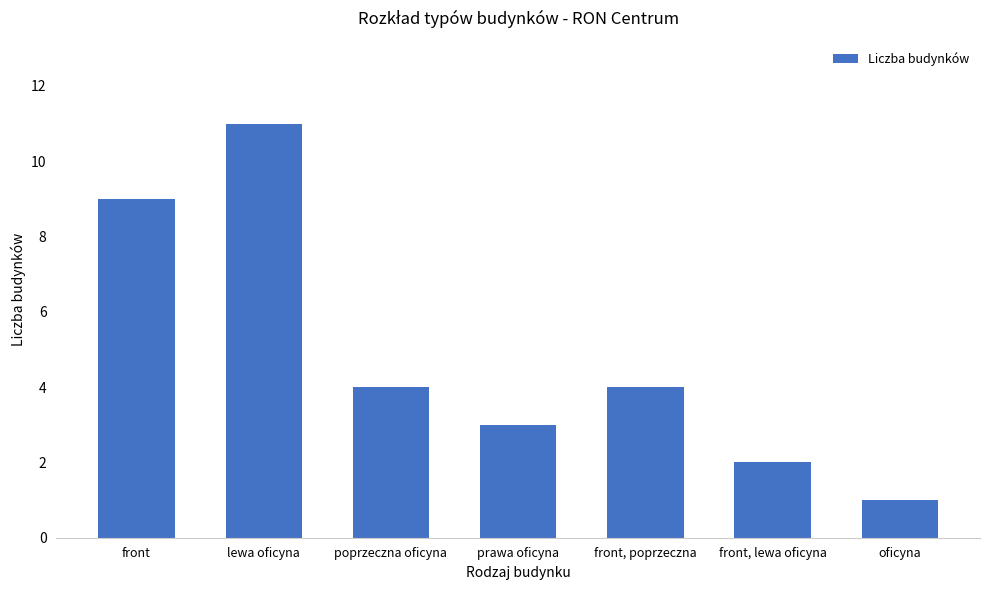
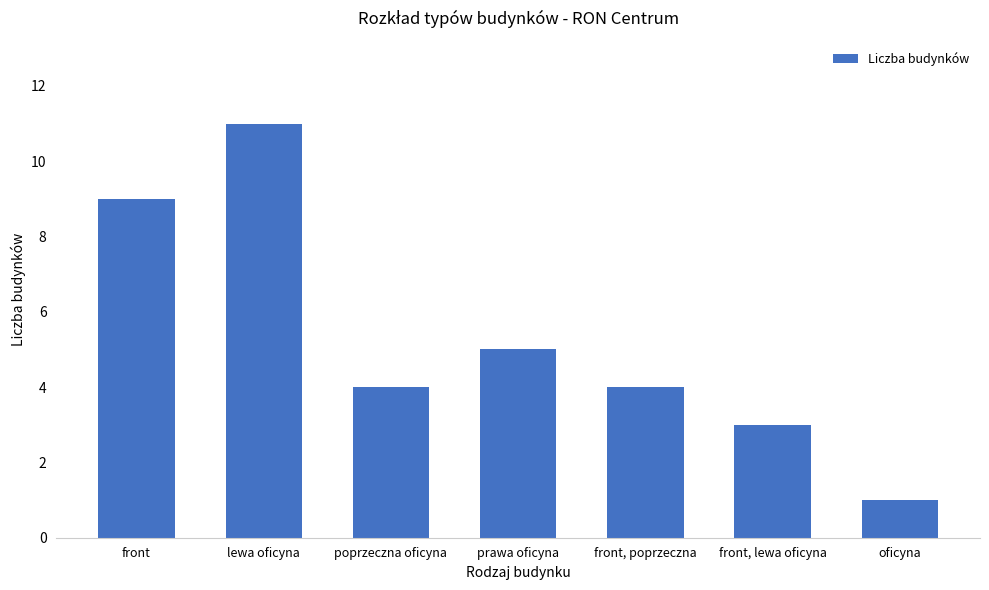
  {
    "front": 9,
    "lewa oficyna": 11,
    "poprzeczna oficyna": 4,
-   "prawa oficyna": 3,
+   "prawa oficyna": 5,
    "front, poprzeczna": 4,
-   "front, lewa oficyna": 2,
+   "front, lewa oficyna": 3,
    "oficyna": 1
  }
